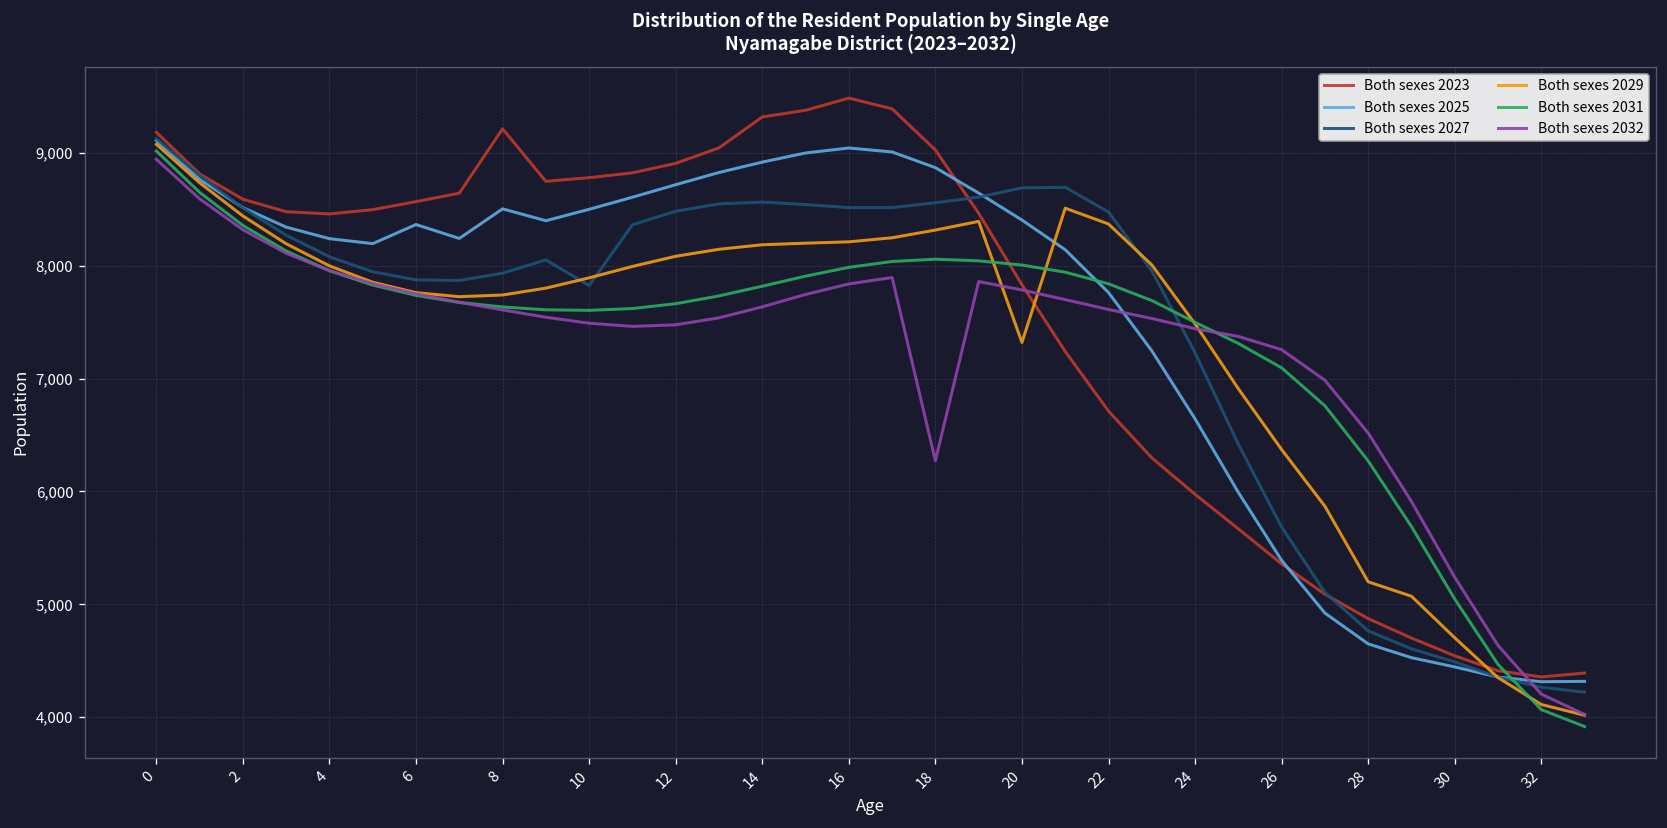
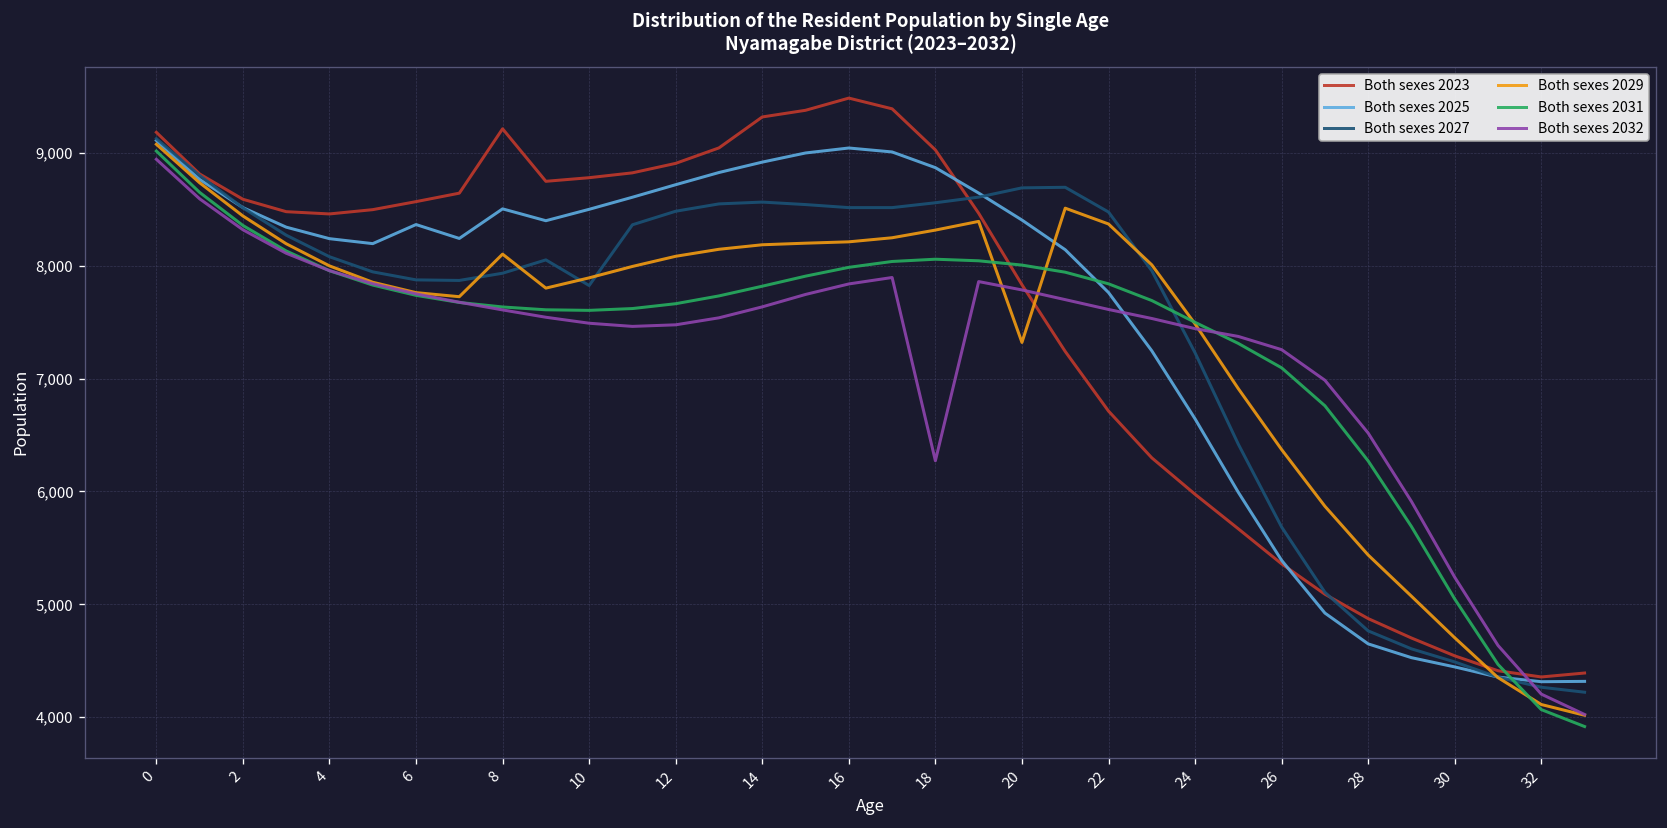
  {
    "Both sexes 2023": {
      "0": "9,200",
      "2": "8,600",
      "4": "8,500",
      "6": "8,600",
      "8": "9,200",
      "10": "8,800",
      "12": "8,900",
      "14": "9,300",
      "16": "9,500",
      "18": "9,000",
      "20": "7,800",
      "22": "6,700",
      "24": "6,000",
      "26": "5,400",
      "28": "4,900",
      "30": "4,500",
      "32": "4,400"
    },
    "Both sexes 2025": {
      "4": "8,200",
      "6": "8,400",
      "8": "8,500",
      "10": "8,500",
      "12": "8,700",
      "14": "8,900",
      "16": "9,000",
      "18": "8,900",
      "20": "8,400",
      "22": "7,800",
      "24": "6,600",
      "26": "5,400",
      "28": "4,700",
      "30": "4,400",
      "32": "4,300"
    },
    "Both sexes 2027": {
      "4": "8,100",
      "6": "7,900",
      "8": "7,900",
      "10": "7,800",
      "12": "8,500",
      "14": "8,600",
      "16": "8,500",
      "18": "8,600",
      "20": "8,700",
      "22": "8,500",
      "24": "7,200",
      "26": "5,700",
      "28": "4,800",
      "30": "4,500",
      "32": "4,300"
    },
    "Both sexes 2029": {
      "0": "9,100",
      "2": "8,400",
      "4": "8,000",
-     "8": "7,700",
+     "8": "8,100",
      "10": "7,900",
      "12": "8,100",
      "14": "8,200",
      "16": "8,200",
      "18": "8,300",
      "20": "7,300",
      "22": "8,400",
      "26": "6,400",
-     "28": "5,200",
+     "28": "5,400",
      "30": "4,700",
      "32": "4,100"
    },
    "Both sexes 2031": {
      "0": "9,000",
      "2": "8,400",
      "10": "7,600",
      "12": "7,700",
      "14": "7,800",
      "16": "8,000",
      "18": "8,100",
      "20": "8,000",
      "22": "7,800",
      "26": "7,100",
      "28": "6,300",
      "30": "5,000",
      "32": "4,100"
    },
    "Both sexes 2032": {
      "0": "8,900",
      "2": "8,300",
      "10": "7,500",
      "12": "7,500",
      "14": "7,600",
      "16": "7,800",
      "18": "6,300",
      "20": "7,800",
      "22": "7,600",
      "24": "7,400",
      "26": "7,300",
      "28": "6,500",
      "30": "5,200",
      "32": "4,200"
    }
  }
